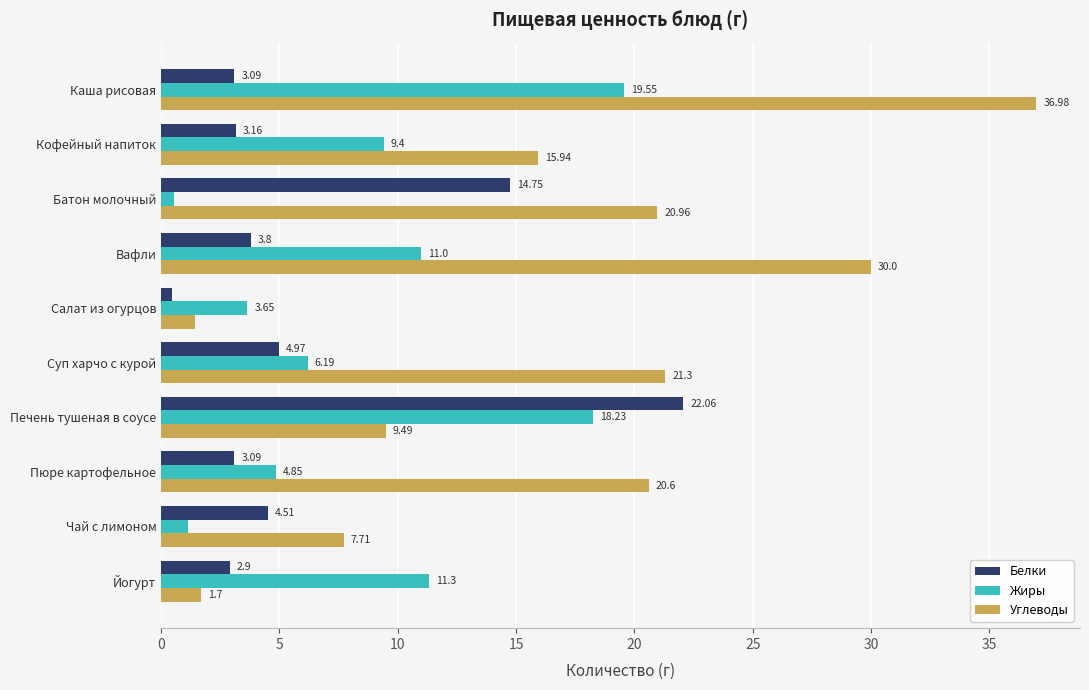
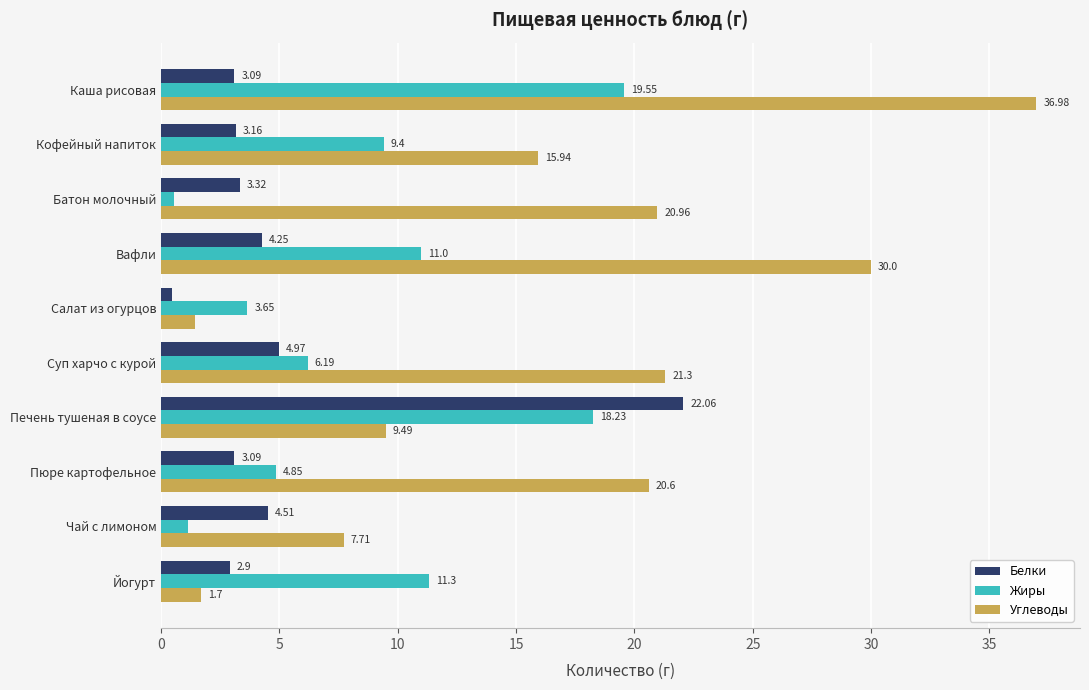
  {
    "Белки": {
      "Каша рисовая": 3.09,
      "Кофейный напиток": 3.16,
-     "Батон молочный": 14.75,
-     "Вафли": 3.8,
+     "Батон молочный": 3.32,
+     "Вафли": 4.25,
      "Суп харчо с курой": 4.97,
      "Печень тушеная в соусе": 22.06,
      "Пюре картофельное": 3.09,
      "Чай с лимоном": 4.51,
      "Йогурт": 2.9
    },
    "Жиры": {
      "Каша рисовая": 19.55,
      "Кофейный напиток": 9.4,
      "Вафли": 11.0,
      "Салат из огурцов": 3.65,
      "Суп харчо с курой": 6.19,
      "Печень тушеная в соусе": 18.23,
      "Пюре картофельное": 4.85,
      "Йогурт": 11.3
    },
    "Углеводы": {
      "Каша рисовая": 36.98,
      "Кофейный напиток": 15.94,
      "Батон молочный": 20.96,
      "Вафли": 30.0,
      "Суп харчо с курой": 21.3,
      "Печень тушеная в соусе": 9.49,
      "Пюре картофельное": 20.6,
      "Чай с лимоном": 7.71,
      "Йогурт": 1.7
    }
  }
